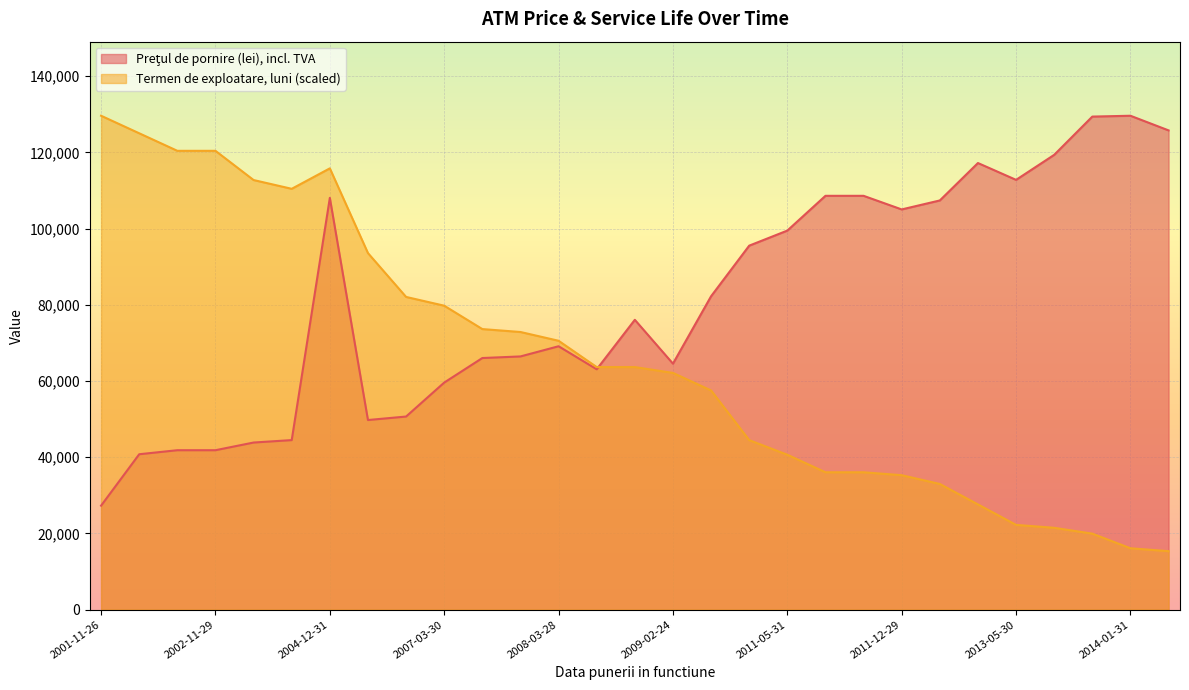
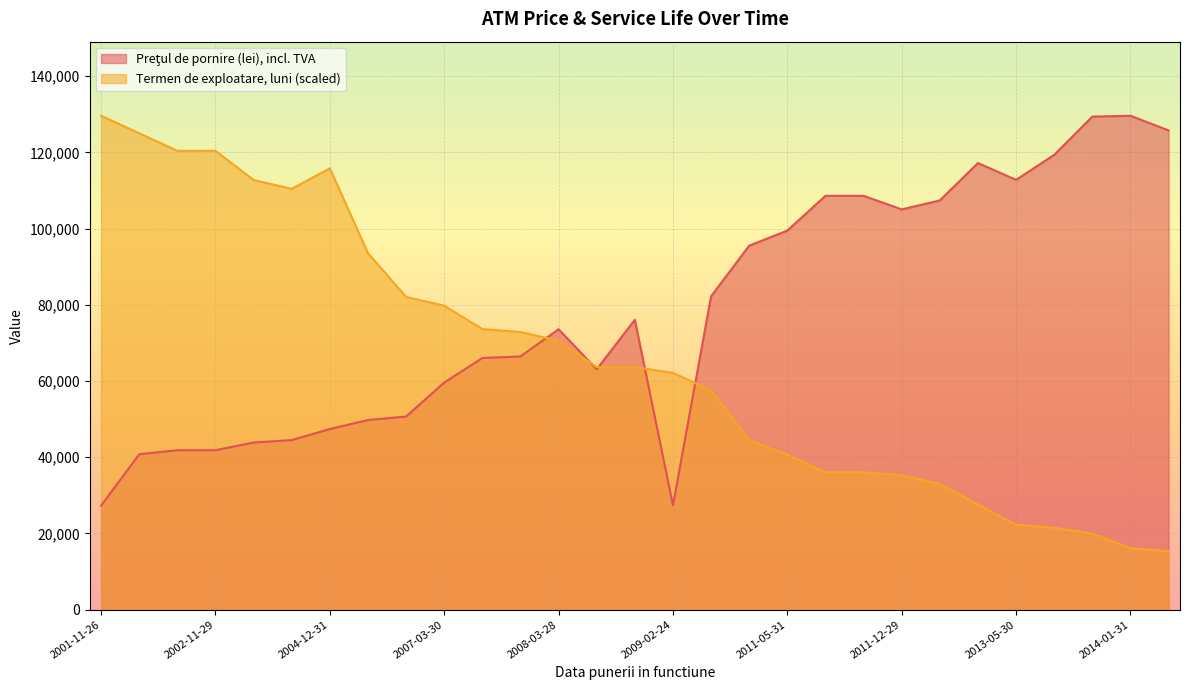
  {
    "Preţul de pornire (lei), incl. TVA": {
      "2001-11-26": "27,000",
-     "2004-12-31": "108,000",
+     "2004-12-31": "47,000",
      "2007-03-30": "60,000",
-     "2008-03-28": "69,000",
-     "2009-02-24": "65,000",
+     "2008-03-28": "74,000",
+     "2009-02-24": "27,000",
      "2011-05-31": "99,000",
      "2011-12-29": "105,000",
      "2013-05-30": "113,000",
      "2014-01-31": "130,000"
    },
    "Termen de exploatare, luni (scaled)": {
      "2001-11-26": "130,000",
      "2004-12-31": "116,000",
      "2007-03-30": "80,000",
      "2008-03-28": "71,000",
      "2009-02-24": "62,000",
      "2011-05-31": "41,000",
      "2011-12-29": "35,000",
      "2013-05-30": "22,000",
      "2014-01-31": "16,000"
    }
  }
